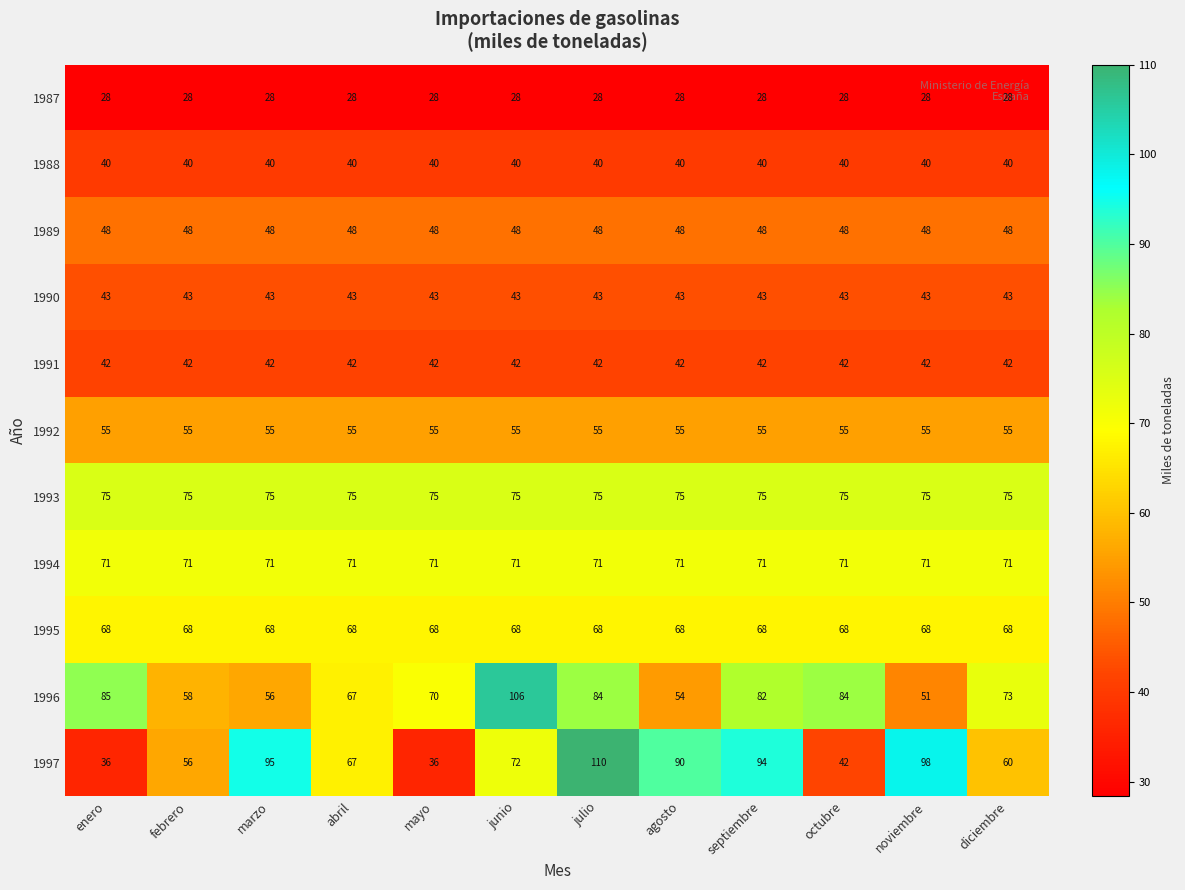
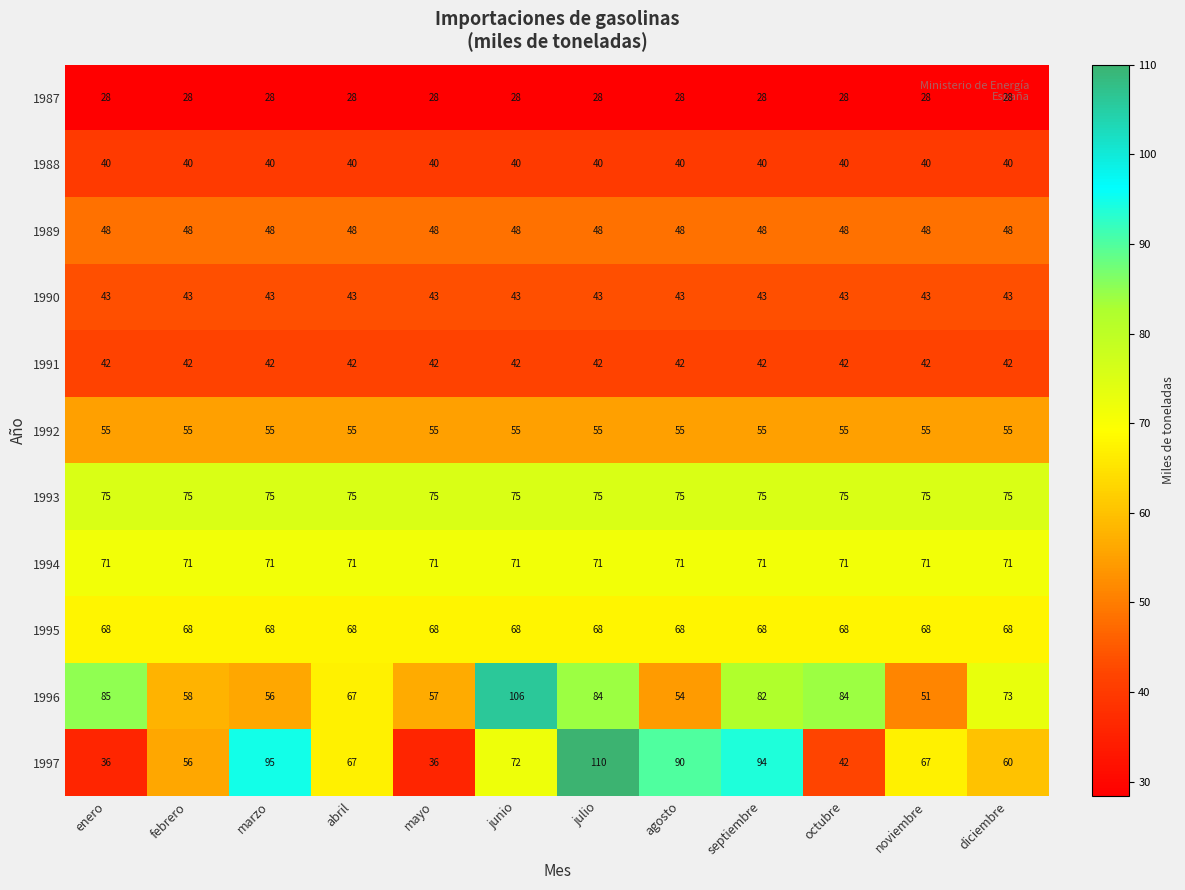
  {
    "1987": {
      "enero": 28,
      "febrero": 28,
      "marzo": 28,
      "abril": 28,
      "mayo": 28,
      "junio": 28,
      "julio": 28,
      "agosto": 28,
      "septiembre": 28,
      "octubre": 28
    },
    "1988": {
      "enero": 40,
      "febrero": 40,
      "marzo": 40,
      "abril": 40,
      "mayo": 40,
      "junio": 40,
      "julio": 40,
      "agosto": 40,
      "septiembre": 40,
      "octubre": 40,
      "noviembre": 40,
      "diciembre": 40
    },
    "1989": {
      "enero": 48,
      "febrero": 48,
      "marzo": 48,
      "abril": 48,
      "mayo": 48,
      "junio": 48,
      "julio": 48,
      "agosto": 48,
      "septiembre": 48,
      "octubre": 48,
      "noviembre": 48,
      "diciembre": 48
    },
    "1990": {
      "enero": 43,
      "febrero": 43,
      "marzo": 43,
      "abril": 43,
      "mayo": 43,
      "junio": 43,
      "julio": 43,
      "agosto": 43,
      "septiembre": 43,
      "octubre": 43,
      "noviembre": 43,
      "diciembre": 43
    },
    "1991": {
      "enero": 42,
      "febrero": 42,
      "marzo": 42,
      "abril": 42,
      "mayo": 42,
      "junio": 42,
      "julio": 42,
      "agosto": 42,
      "septiembre": 42,
      "octubre": 42,
      "noviembre": 42,
      "diciembre": 42
    },
    "1992": {
      "enero": 55,
      "febrero": 55,
      "marzo": 55,
      "abril": 55,
      "mayo": 55,
      "junio": 55,
      "julio": 55,
      "agosto": 55,
      "septiembre": 55,
      "octubre": 55,
      "noviembre": 55,
      "diciembre": 55
    },
    "1993": {
      "enero": 75,
      "febrero": 75,
      "marzo": 75,
      "abril": 75,
      "mayo": 75,
      "junio": 75,
      "julio": 75,
      "agosto": 75,
      "septiembre": 75,
      "octubre": 75,
      "noviembre": 75,
      "diciembre": 75
    },
    "1994": {
      "enero": 71,
      "febrero": 71,
      "marzo": 71,
      "abril": 71,
      "mayo": 71,
      "junio": 71,
      "julio": 71,
      "agosto": 71,
      "septiembre": 71,
      "octubre": 71,
      "noviembre": 71,
      "diciembre": 71
    },
    "1995": {
      "enero": 68,
      "febrero": 68,
      "marzo": 68,
      "abril": 68,
      "mayo": 68,
      "junio": 68,
      "julio": 68,
      "agosto": 68,
      "septiembre": 68,
      "octubre": 68,
      "noviembre": 68,
      "diciembre": 68
    },
    "1996": {
      "enero": 85,
      "febrero": 58,
      "marzo": 56,
      "abril": 67,
-     "mayo": 70,
+     "mayo": 57,
      "junio": 106,
      "julio": 84,
      "agosto": 54,
      "septiembre": 82,
      "octubre": 84,
      "noviembre": 51,
      "diciembre": 73
    },
    "1997": {
      "enero": 36,
      "febrero": 56,
      "marzo": 95,
      "abril": 67,
      "mayo": 36,
      "junio": 72,
      "julio": 110,
      "agosto": 90,
      "septiembre": 94,
      "octubre": 42,
-     "noviembre": 98,
+     "noviembre": 67,
      "diciembre": 60
    }
  }
